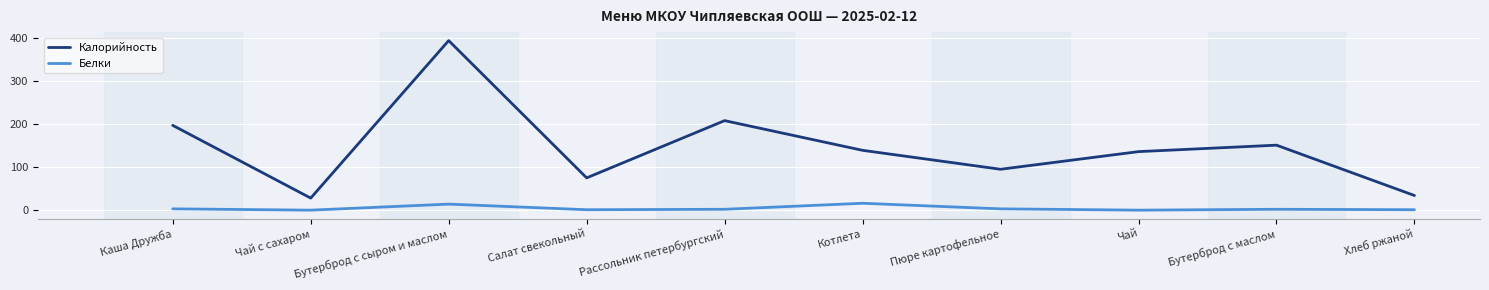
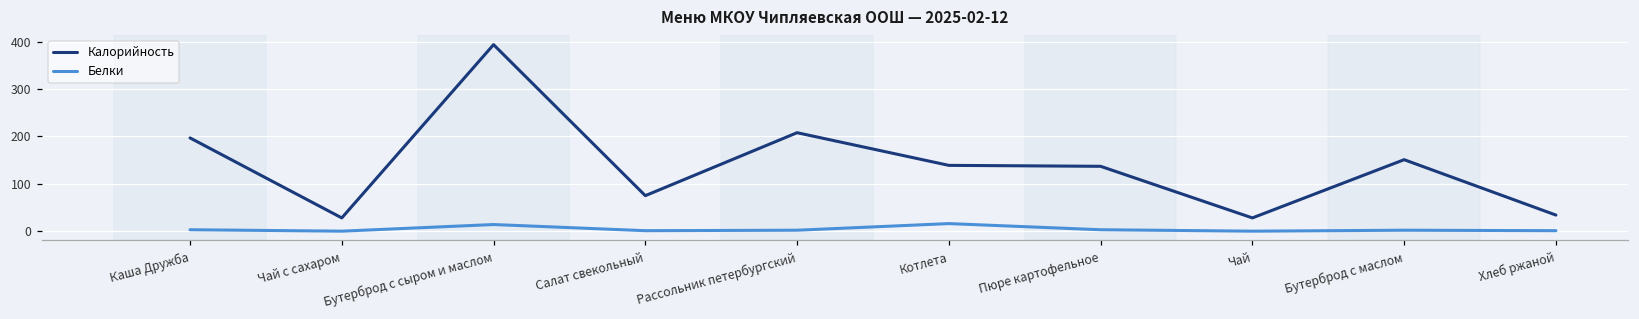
  {
    "Калорийность": {
      "Каша Дружба": 200,
      "Чай с сахаром": 30,
      "Бутерброд с сыром и маслом": 390,
      "Салат свекольный": 80,
      "Рассольник петербургский": 210,
      "Котлета": 140,
-     "Пюре картофельное": 100,
-     "Чай": 140,
+     "Пюре картофельное": 140,
+     "Чай": 30,
      "Бутерброд с маслом": 150,
      "Хлеб ржаной": 30
    },
    "Белки": {
      "Каша Дружба": 0,
      "Чай с сахаром": 0,
      "Бутерброд с сыром и маслом": 10,
      "Салат свекольный": 0,
      "Рассольник петербургский": 0,
      "Котлета": 20,
      "Пюре картофельное": 0,
      "Чай": 0,
      "Бутерброд с маслом": 0,
      "Хлеб ржаной": 0
    }
  }
